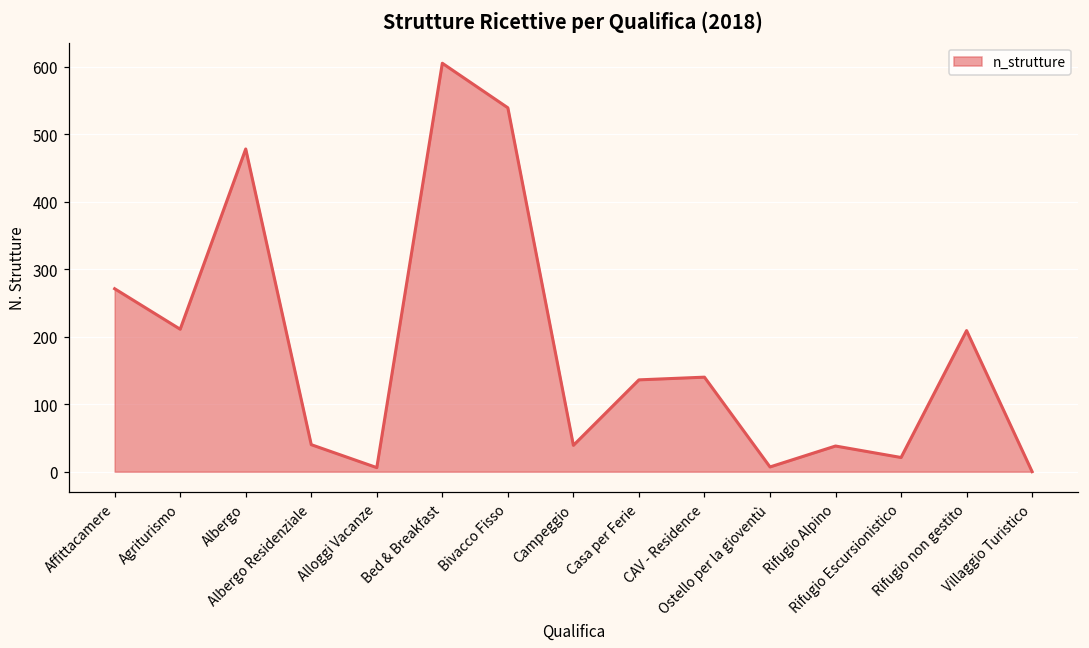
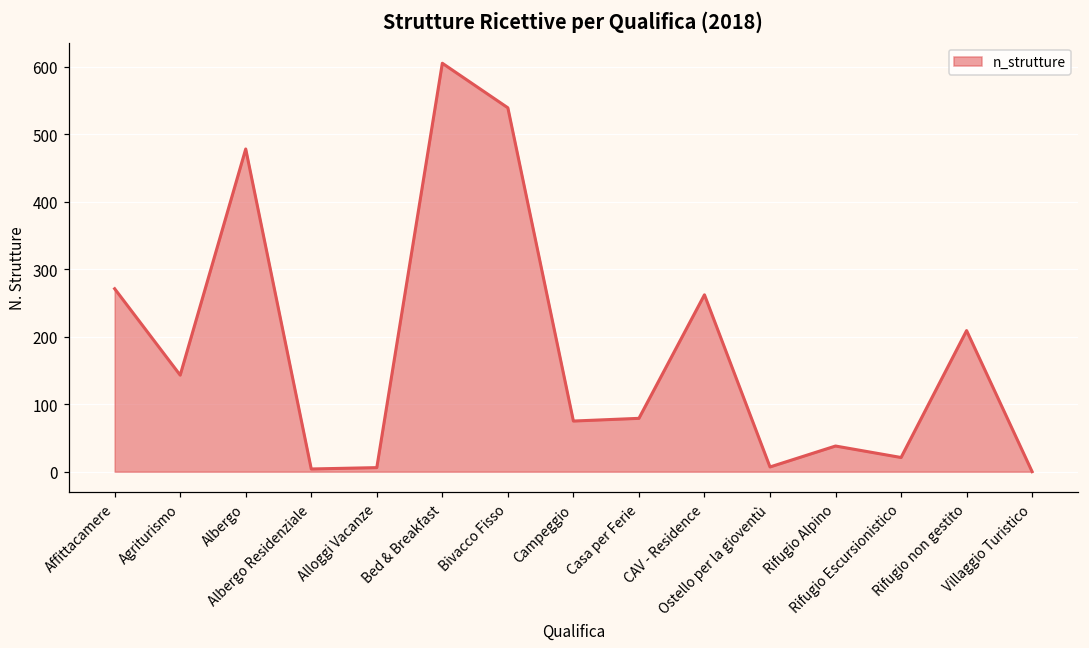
  {
    "Affittacamere": 270,
-   "Agriturismo": 210,
+   "Agriturismo": 140,
    "Albergo": 480,
-   "Albergo Residenziale": 40,
+   "Albergo Residenziale": 0,
    "Alloggi Vacanze": 10,
    "Bed & Breakfast": 610,
    "Bivacco Fisso": 540,
-   "Campeggio": 40,
-   "Casa per Ferie": 140,
-   "CAV - Residence": 140,
+   "Campeggio": 80,
+   "Casa per Ferie": 80,
+   "CAV - Residence": 260,
    "Ostello per la gioventù": 10,
    "Rifugio Alpino": 40,
    "Rifugio Escursionistico": 20,
    "Rifugio non gestito": 210,
    "Villaggio Turistico": 0
  }
